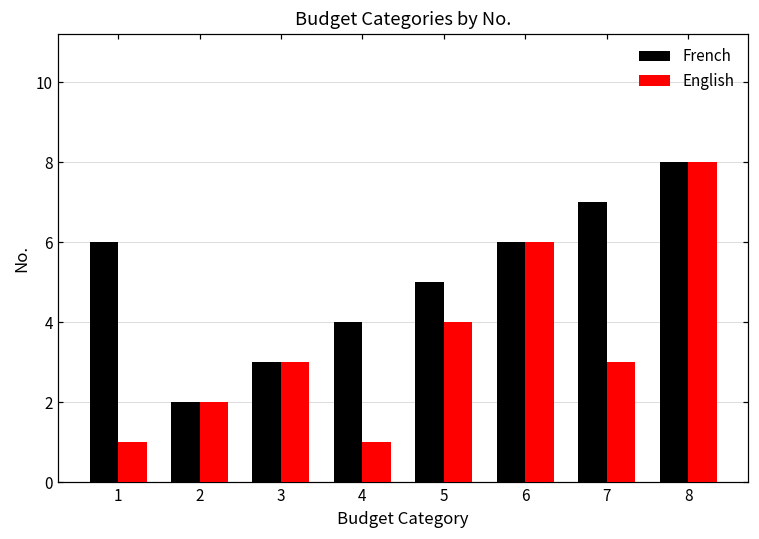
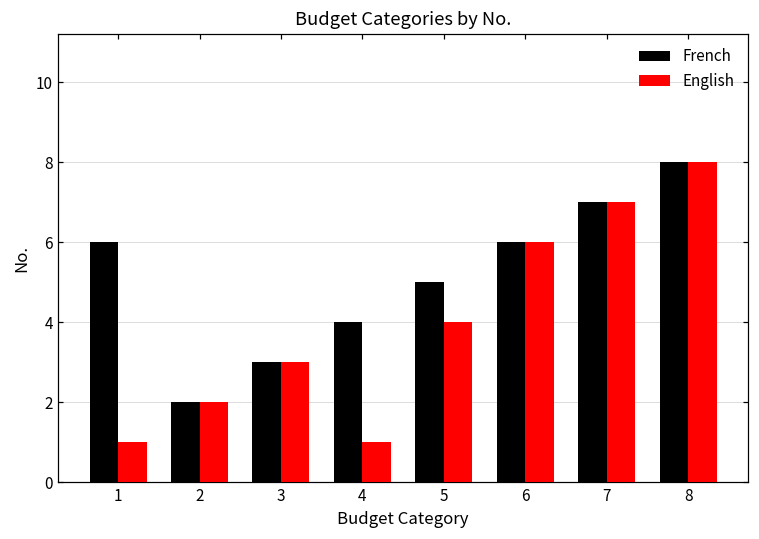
  {
    "French": {
      "1": 6,
      "2": 2,
      "3": 3,
      "4": 4,
      "5": 5,
      "6": 6,
      "7": 7,
      "8": 8
    },
    "English": {
      "1": 1,
      "2": 2,
      "3": 3,
      "4": 1,
      "5": 4,
      "6": 6,
-     "7": 3,
+     "7": 7,
      "8": 8
    }
  }
